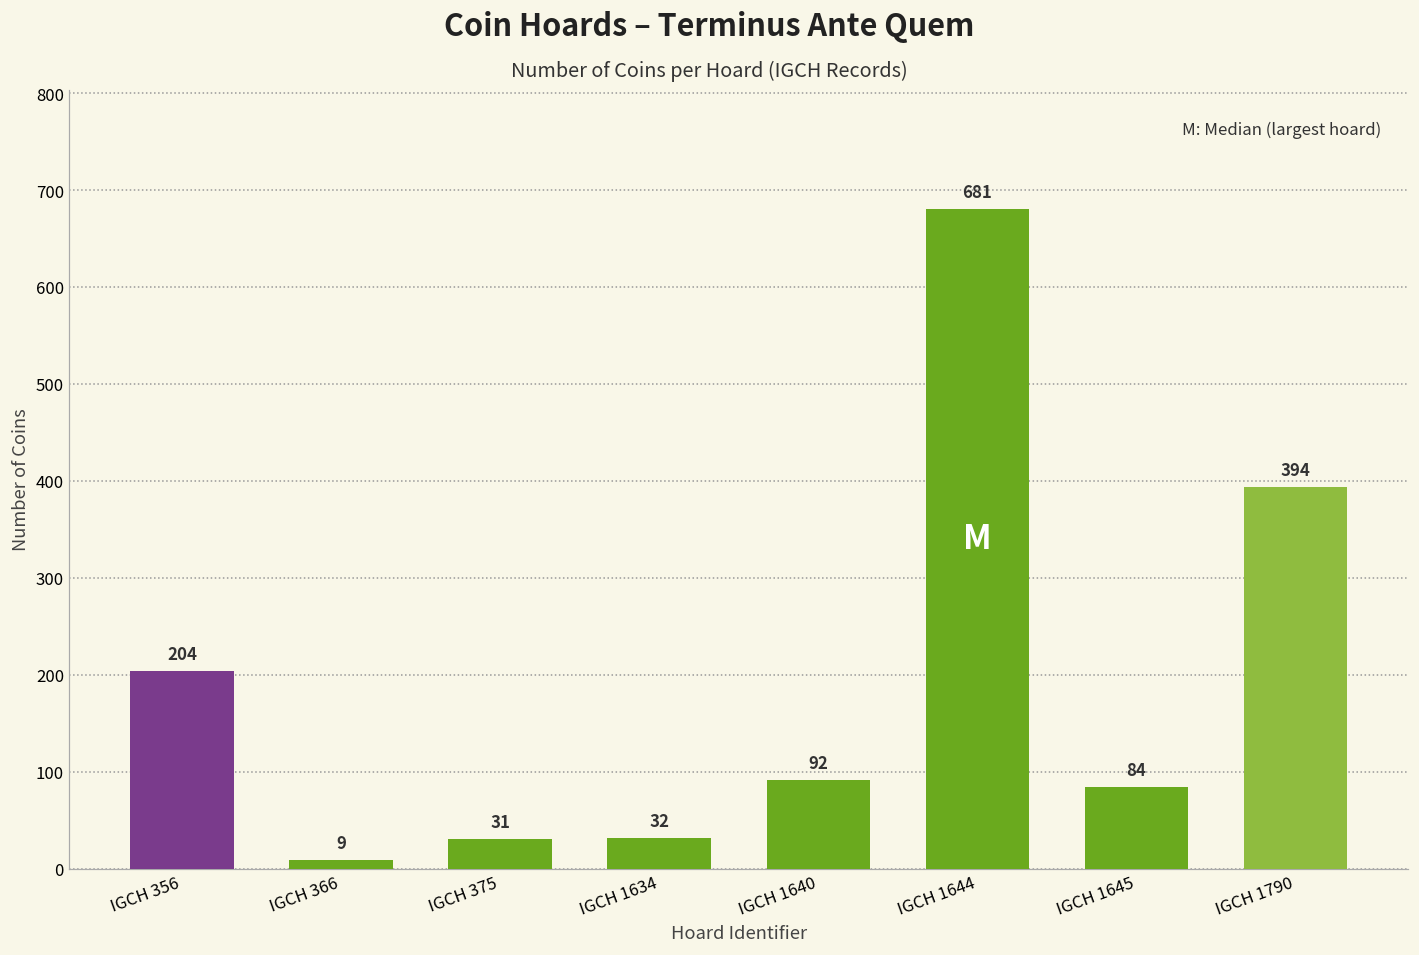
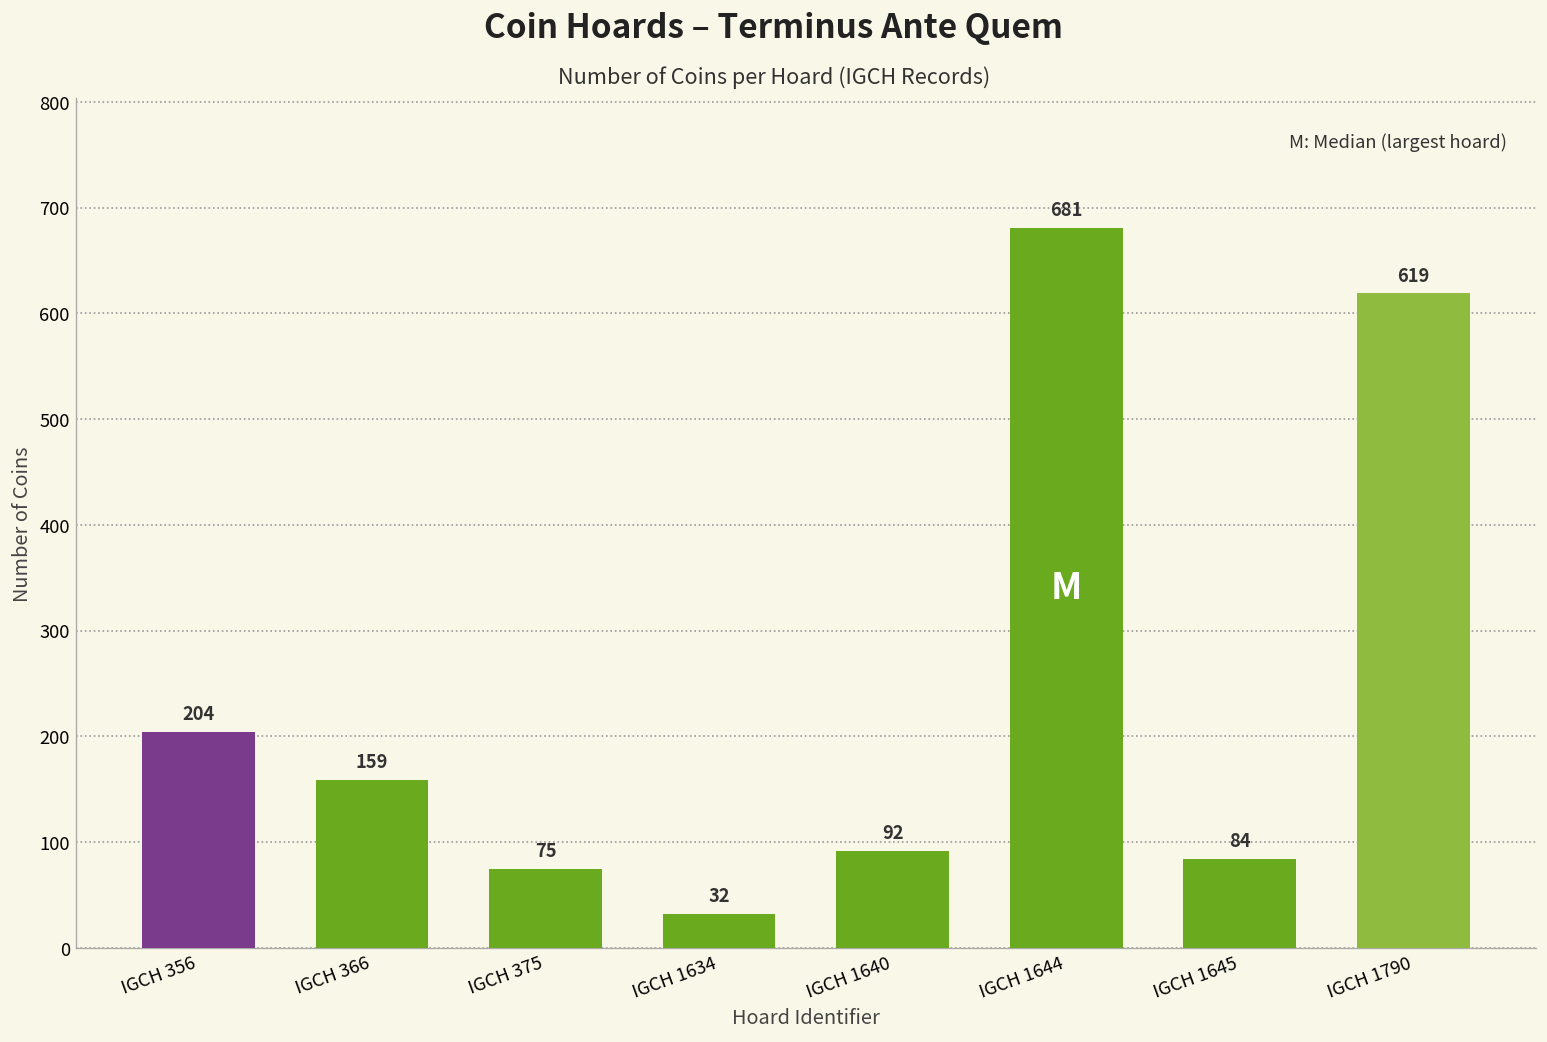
  {
    "IGCH 356": 204,
-   "IGCH 366": 9,
-   "IGCH 375": 31,
+   "IGCH 366": 159,
+   "IGCH 375": 75,
    "IGCH 1634": 32,
    "IGCH 1640": 92,
    "IGCH 1644": 681,
    "IGCH 1645": 84,
-   "IGCH 1790": 394
+   "IGCH 1790": 619
  }
